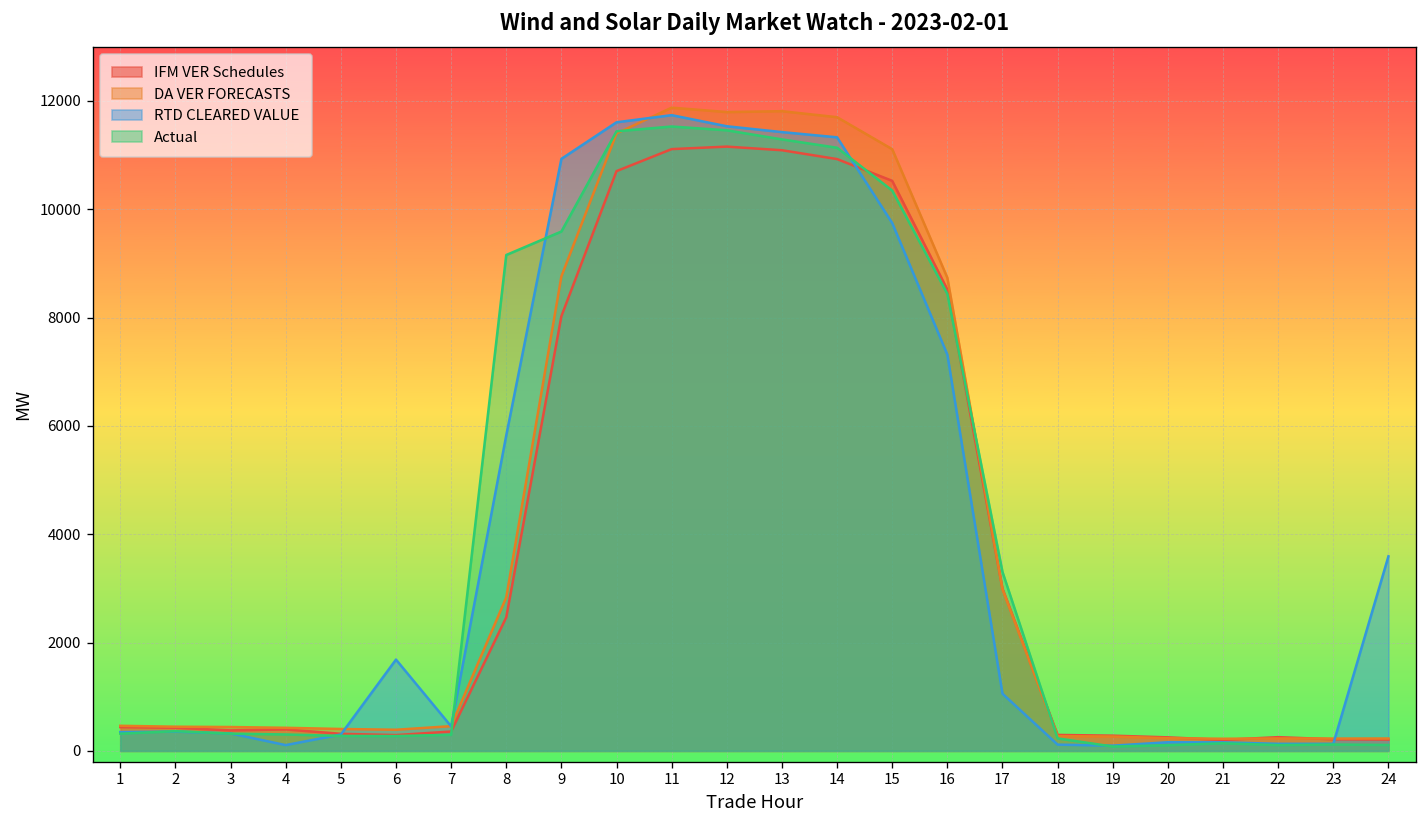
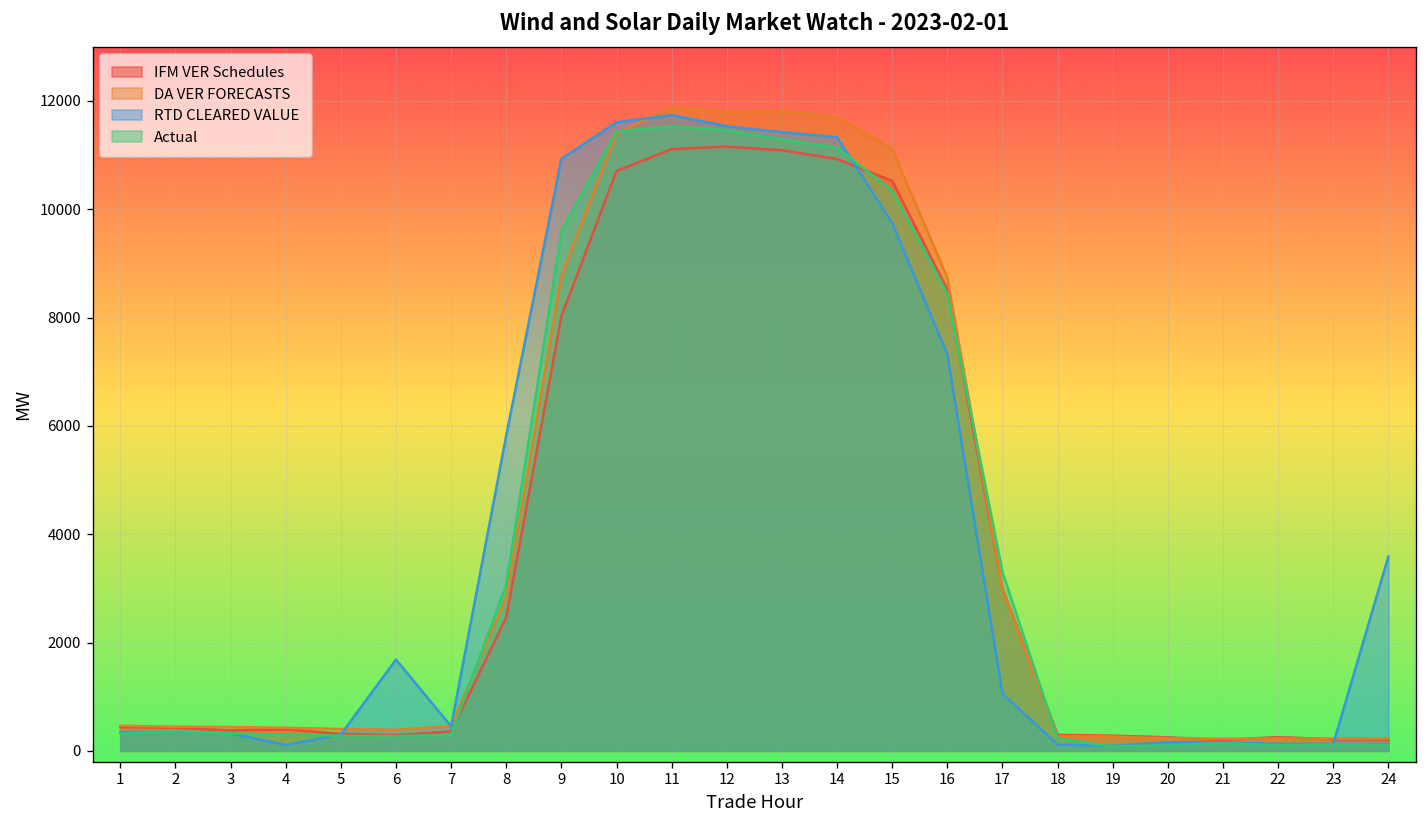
  {
    "RTD CLEARED VALUE": {
      "4": 100,
      "6": 1700,
      "8": 5800,
      "9": 10900,
      "10": 11600,
      "11": 11700,
      "12": 11500,
      "13": 11400,
      "14": 11300,
      "15": 9700,
      "16": 7300,
      "17": 1100,
      "18": 100,
      "24": 3600
    },
    "Actual": {
      "4": 300,
      "7": 300,
-     "8": 9200,
+     "8": 3100,
      "9": 9600,
      "11": 11500,
      "12": 11500,
      "13": 11300,
      "14": 11100,
      "15": 10300,
      "16": 8400,
      "17": 3300,
      "24": 100
    }
  }
